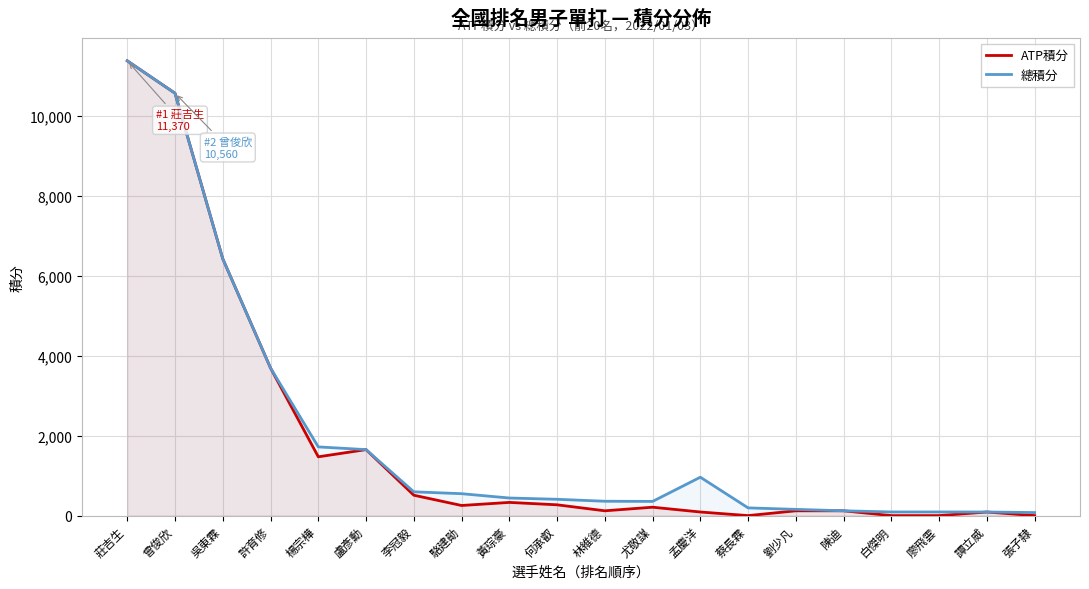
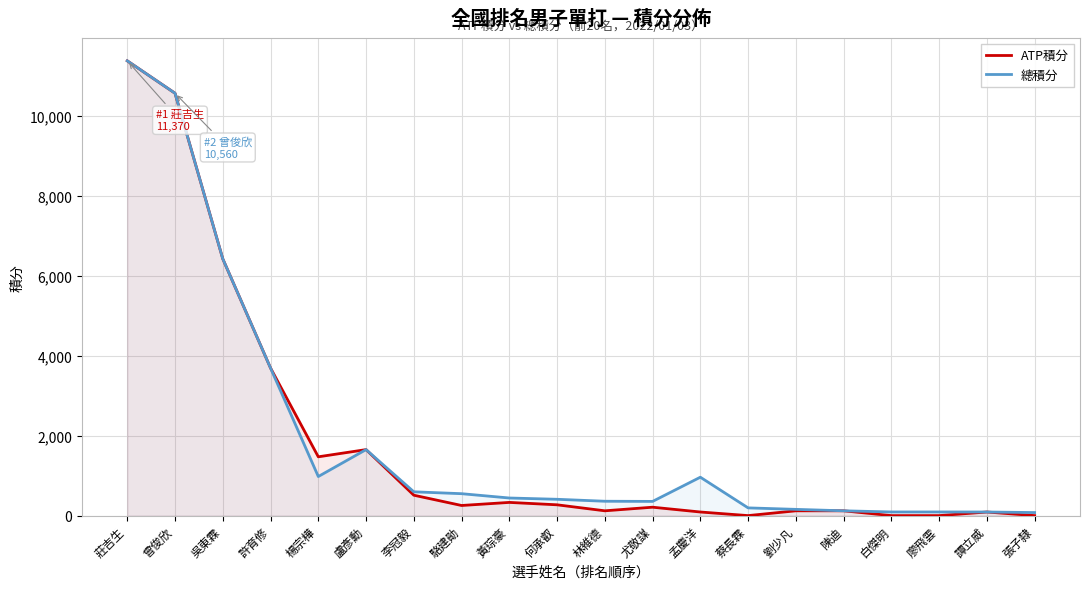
  {
    "ATP積分": {
      "楊宗樺": "1,500",
      "李冠毅": "500",
      "駱建勛": "300",
      "黃琮豪": "300",
      "何承叡": "300",
      "林維德": "100",
      "尤敬謀": "200",
      "孟慶洋": "100",
      "蔡長霖": "0",
      "白傑明": "0",
      "廖飛雲": "0",
      "張子隸": "0"
    },
    "總積分": {
-     "楊宗樺": "1,700",
+     "楊宗樺": "1,000",
      "李冠毅": "600",
      "駱建勛": "500",
      "黃琮豪": "400",
      "何承叡": "400",
      "林維德": "400",
      "尤敬謀": "400",
      "孟慶洋": "1,000",
      "蔡長霖": "200",
      "白傑明": "100",
      "廖飛雲": "100",
      "張子隸": "100"
    }
  }
